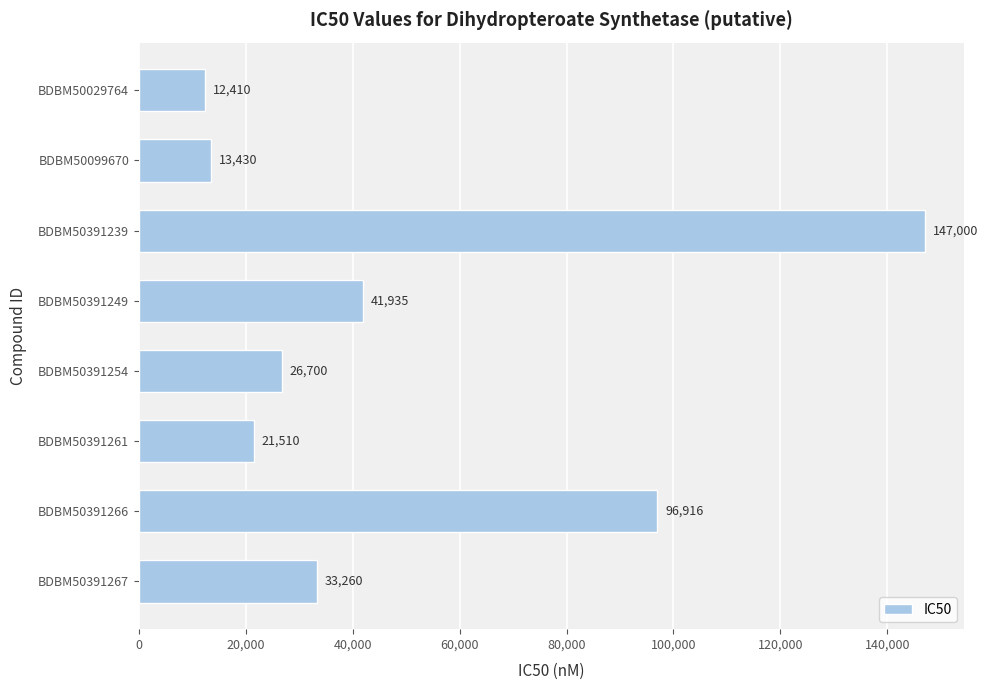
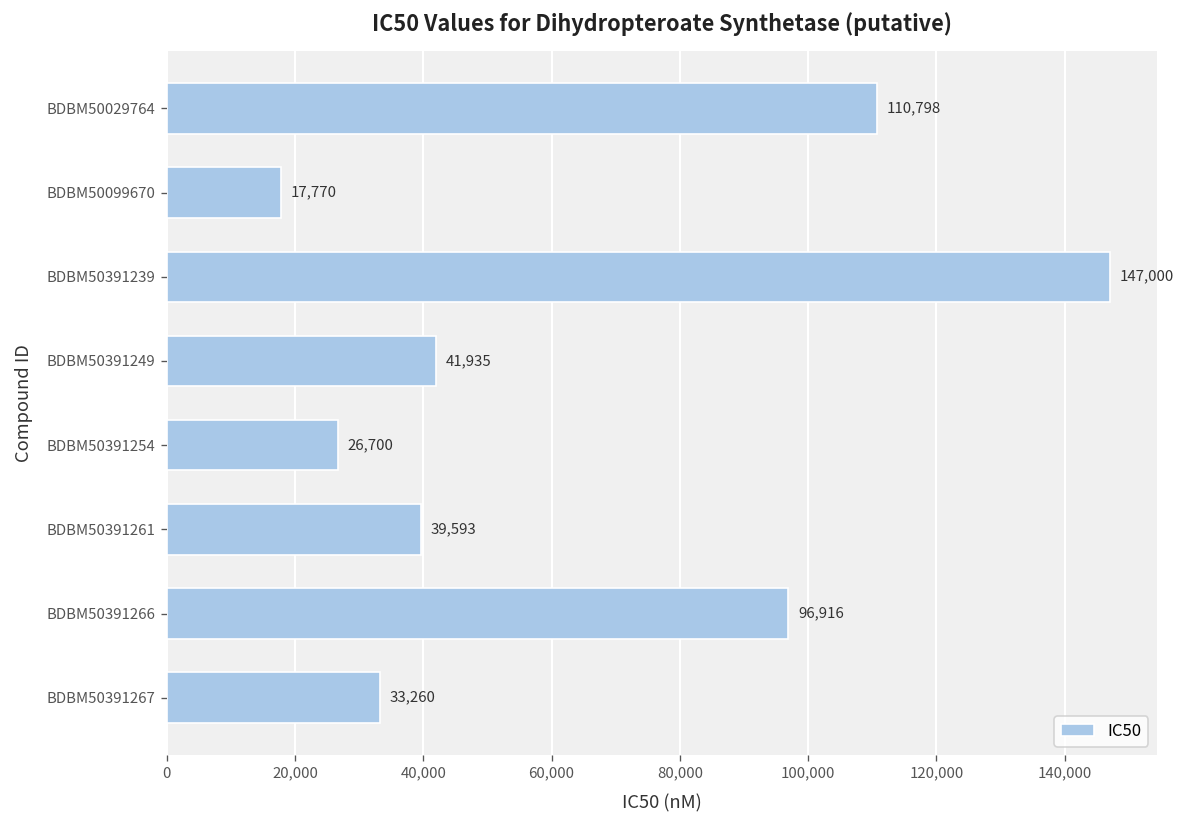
  {
-   "BDBM50029764": "12,410",
-   "BDBM50099670": "13,430",
+   "BDBM50029764": "110,798",
+   "BDBM50099670": "17,770",
    "BDBM50391239": "147,000",
    "BDBM50391249": "41,935",
    "BDBM50391254": "26,700",
-   "BDBM50391261": "21,510",
+   "BDBM50391261": "39,593",
    "BDBM50391266": "96,916",
    "BDBM50391267": "33,260"
  }
